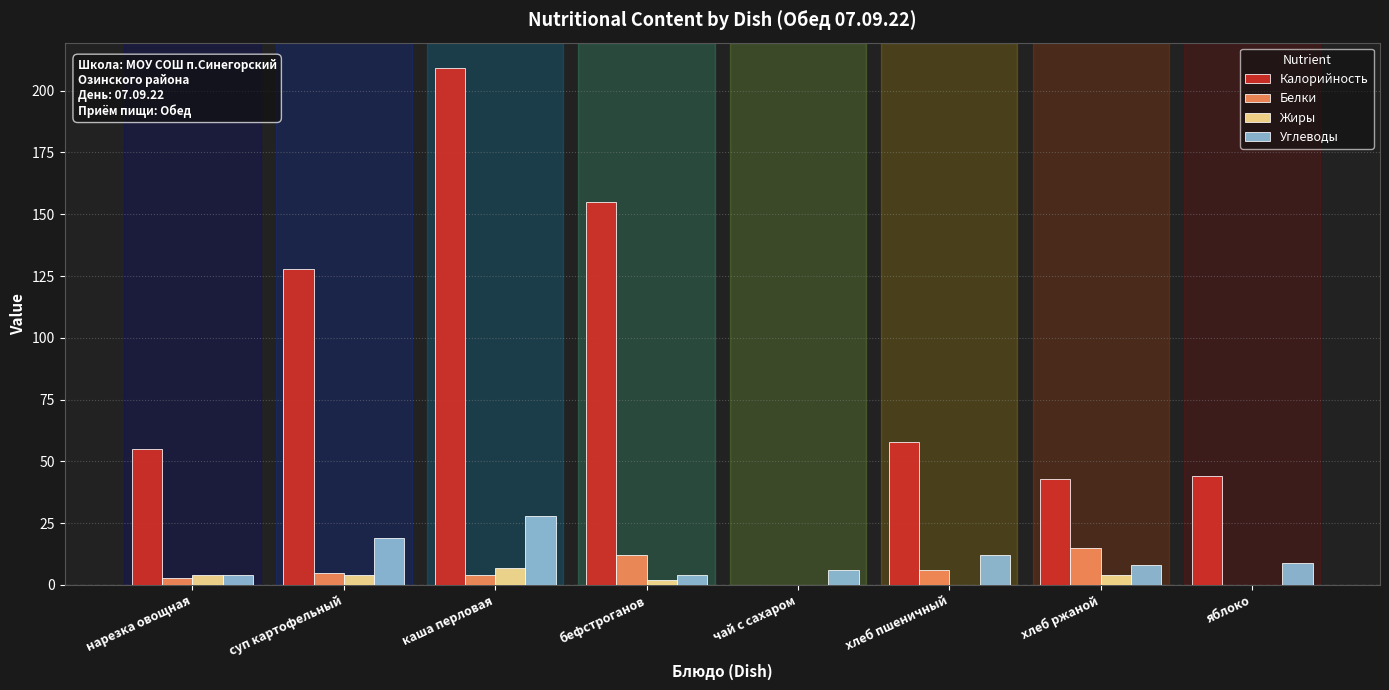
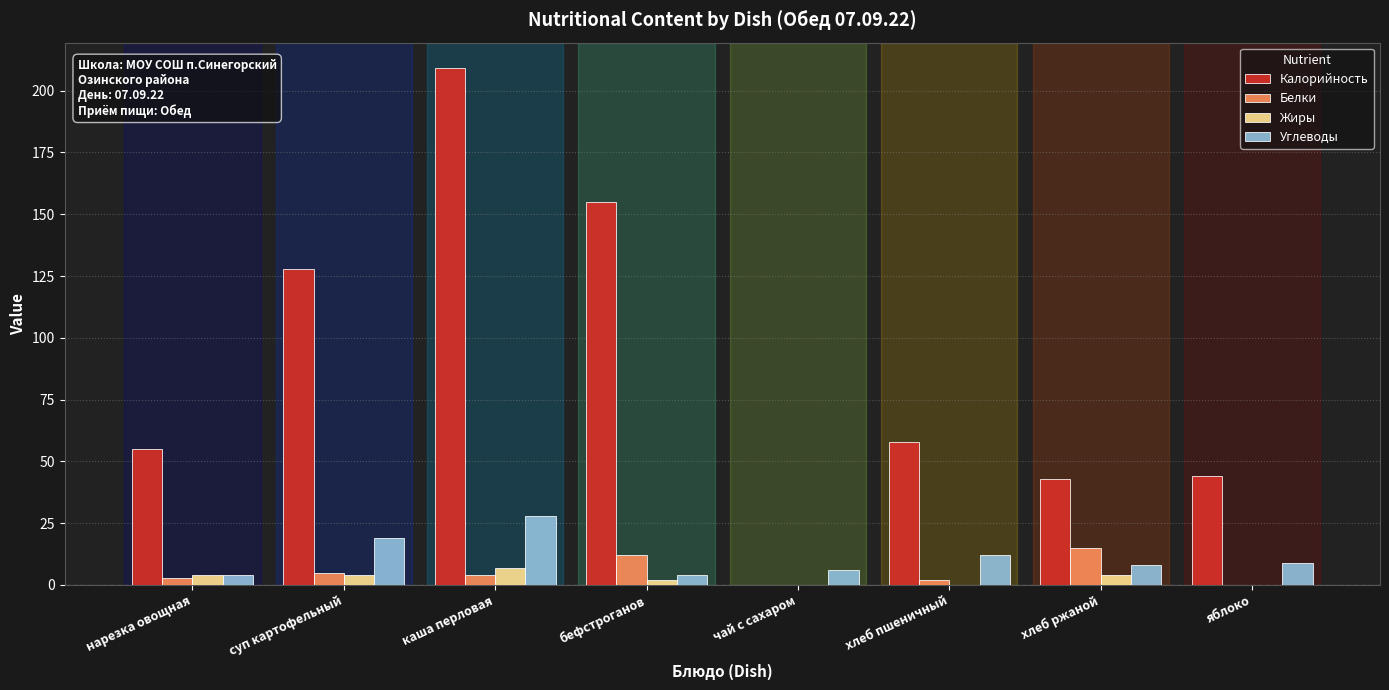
  {
    "Калорийность": {
      "нарезка овощная": 55,
      "суп картофельный": 128,
      "каша перловая": 209,
      "бефстроганов": 155,
      "чай с сахаром": 0,
      "хлеб пшеничный": 58,
      "хлеб ржаной": 43,
      "яблоко": 44
    },
    "Белки": {
      "нарезка овощная": 3,
      "суп картофельный": 5,
      "каша перловая": 4,
      "бефстроганов": 12,
      "чай с сахаром": 0,
-     "хлеб пшеничный": 6,
+     "хлеб пшеничный": 2,
      "хлеб ржаной": 15,
      "яблоко": 0
    },
    "Жиры": {
      "нарезка овощная": 4,
      "суп картофельный": 4,
      "каша перловая": 7,
      "бефстроганов": 2,
      "чай с сахаром": 0,
      "хлеб пшеничный": 0,
      "хлеб ржаной": 4,
      "яблоко": 0
    },
    "Углеводы": {
      "нарезка овощная": 4,
      "суп картофельный": 19,
      "каша перловая": 28,
      "бефстроганов": 4,
      "чай с сахаром": 6,
      "хлеб пшеничный": 12,
      "хлеб ржаной": 8,
      "яблоко": 9
    }
  }
